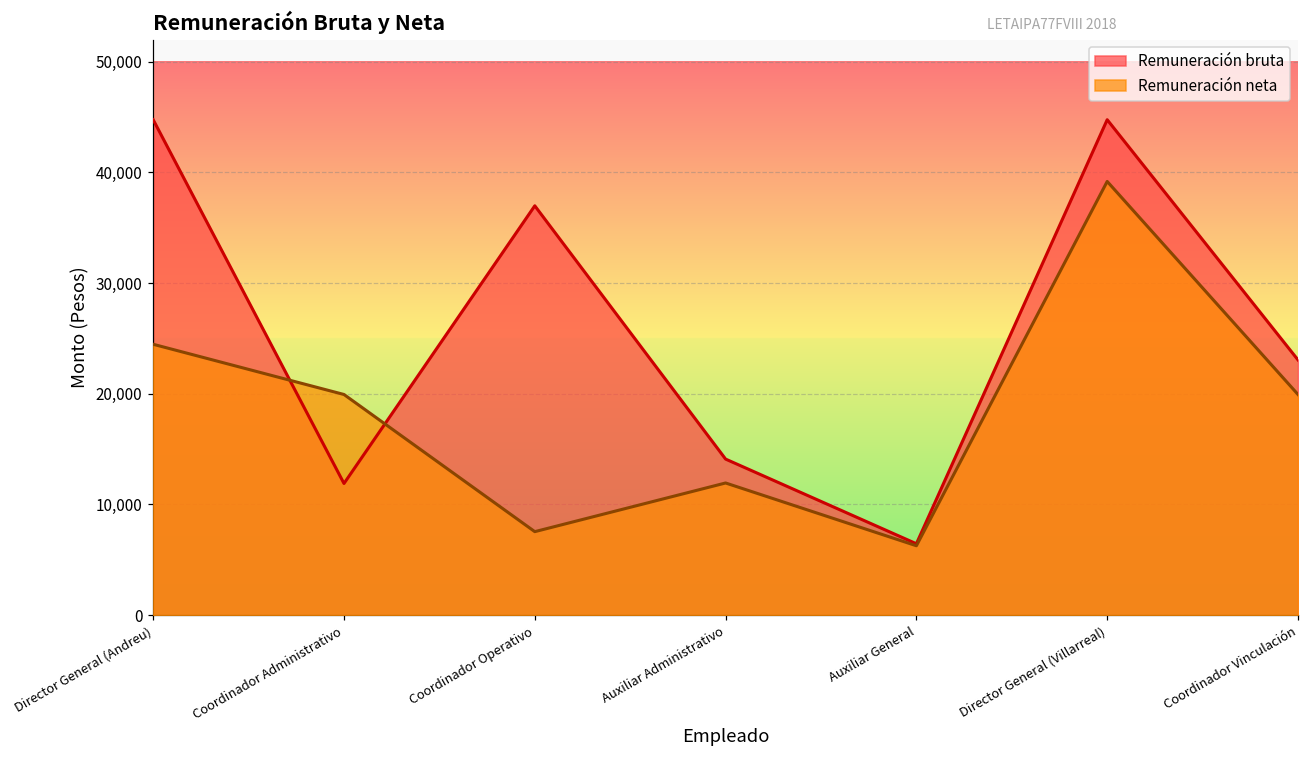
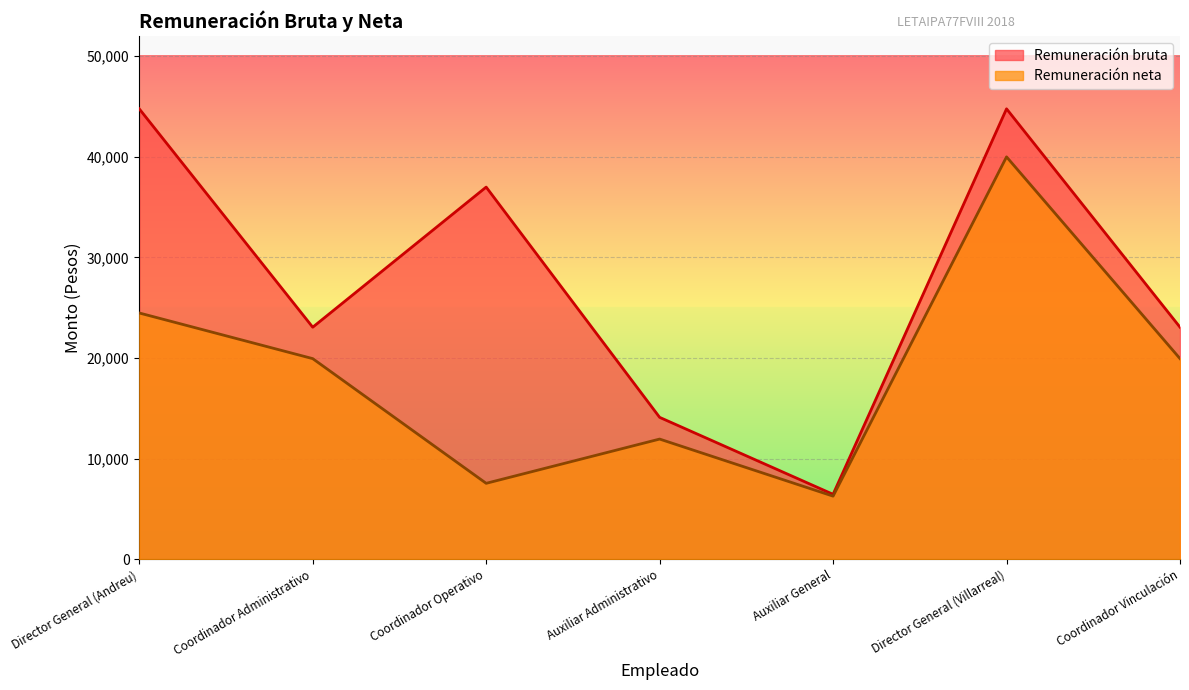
  {
    "Remuneración bruta": {
      "Director General (Andreu)": "44,800",
-     "Coordinador Administrativo": "11,900",
+     "Coordinador Administrativo": "23,100",
      "Coordinador Operativo": "37,000",
      "Auxiliar Administrativo": "14,100",
      "Director General (Villarreal)": "44,800",
      "Coordinador Vinculación": "23,100"
    },
    "Remuneración neta": {
      "Director General (Andreu)": "24,500",
      "Coordinador Administrativo": "19,900",
      "Coordinador Operativo": "7,500",
      "Auxiliar Administrativo": "11,900",
-     "Director General (Villarreal)": "39,200",
+     "Director General (Villarreal)": "40,000",
      "Coordinador Vinculación": "19,900"
    }
  }
